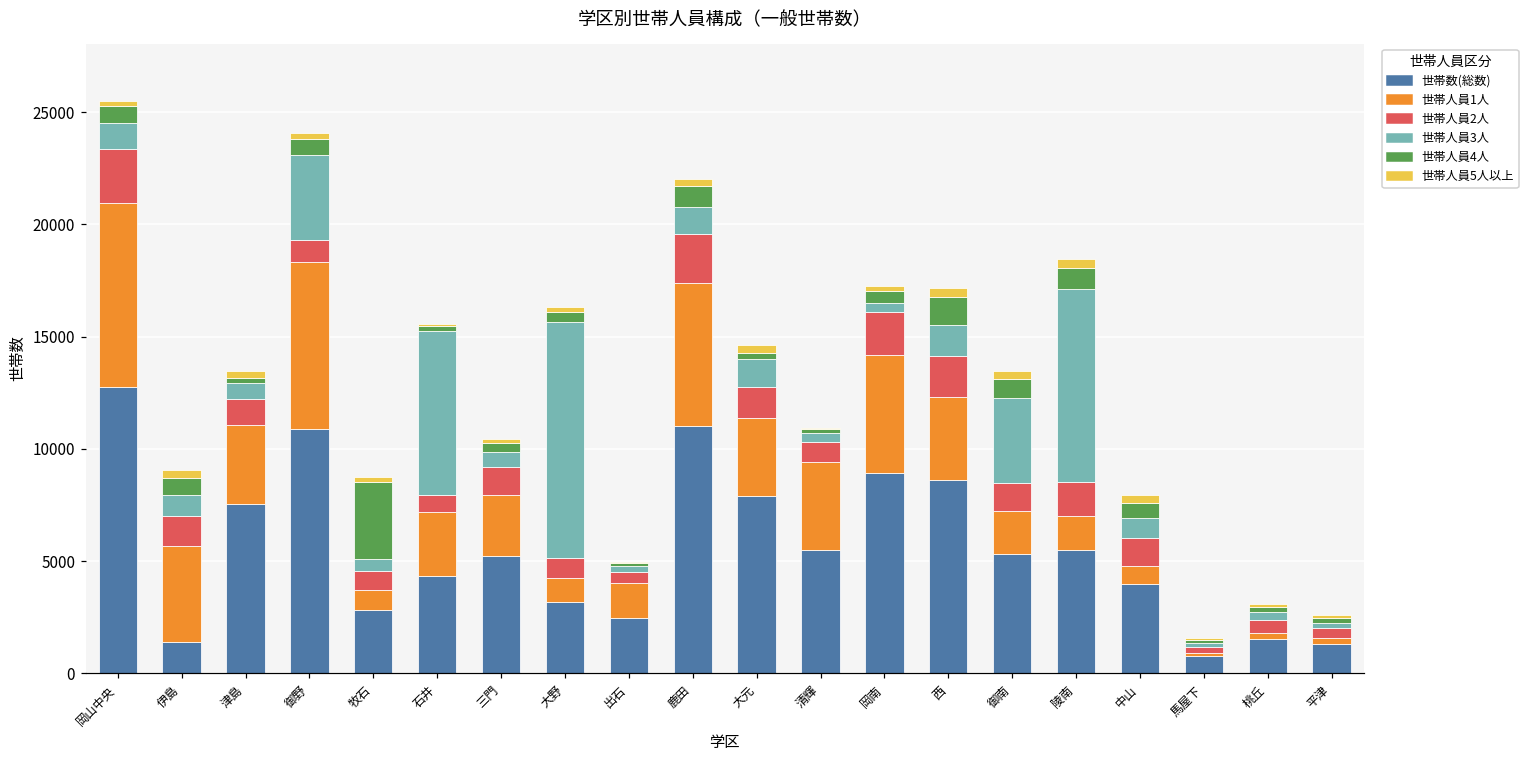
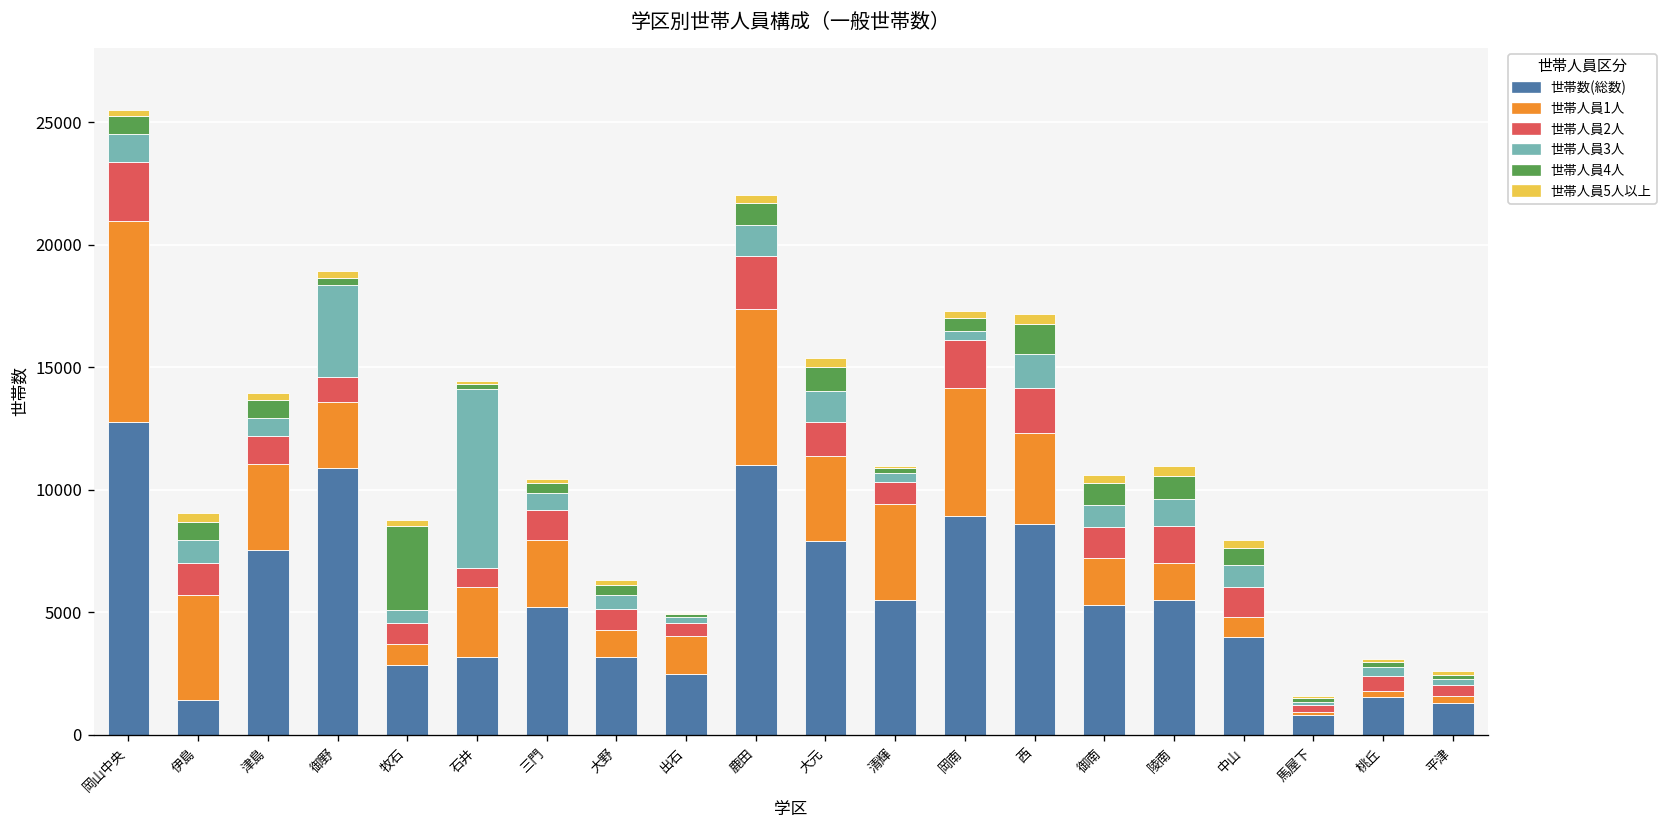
  {
    "世帯数(総数)": {
      "岡山中央": 12800,
      "伊島": 1400,
      "津島": 7600,
      "御野": 10900,
      "牧石": 2800,
-     "石井": 4300,
+     "石井": 3200,
      "三門": 5200,
      "大野": 3200,
      "出石": 2500,
      "鹿田": 11000,
      "大元": 7900,
      "清輝": 5500,
      "岡南": 8900,
      "西": 8600,
      "御南": 5300,
      "陵南": 5500,
      "中山": 4000,
      "馬屋下": 800,
      "桃丘": 1500,
      "平津": 1300
    },
    "世帯人員1人": {
      "岡山中央": 8200,
      "伊島": 4300,
      "津島": 3500,
-     "御野": 7400,
+     "御野": 2700,
      "牧石": 900,
      "石井": 2800,
      "三門": 2700,
      "大野": 1100,
      "出石": 1500,
      "鹿田": 6400,
      "大元": 3500,
      "清輝": 3900,
      "岡南": 5200,
      "西": 3700,
      "御南": 1900,
      "陵南": 1500,
      "中山": 800,
      "馬屋下": 100,
      "桃丘": 300,
      "平津": 300
    },
    "世帯人員2人": {
      "岡山中央": 2400,
      "伊島": 1300,
      "津島": 1100,
      "御野": 1000,
      "牧石": 800,
      "石井": 800,
      "三門": 1300,
      "大野": 900,
      "出石": 500,
      "鹿田": 2200,
      "大元": 1400,
      "清輝": 900,
      "岡南": 1900,
      "西": 1800,
      "御南": 1200,
      "陵南": 1500,
      "中山": 1300,
      "馬屋下": 300,
      "桃丘": 600,
      "平津": 400
    },
    "世帯人員3人": {
      "岡山中央": 1200,
      "伊島": 900,
      "津島": 700,
      "御野": 3800,
      "牧石": 500,
      "石井": 7300,
      "三門": 700,
-     "大野": 10500,
+     "大野": 600,
      "出石": 200,
      "鹿田": 1200,
      "大元": 1200,
      "清輝": 400,
      "岡南": 400,
      "西": 1400,
-     "御南": 3800,
-     "陵南": 8600,
+     "御南": 900,
+     "陵南": 1100,
      "中山": 900,
      "馬屋下": 200,
      "桃丘": 400,
      "平津": 200
    },
    "世帯人員4人": {
      "岡山中央": 700,
      "伊島": 800,
-     "津島": 200,
-     "御野": 700,
+     "津島": 700,
+     "御野": 300,
      "牧石": 3400,
      "石井": 200,
      "三門": 400,
      "大野": 400,
      "出石": 100,
      "鹿田": 900,
-     "大元": 300,
+     "大元": 1000,
      "清輝": 200,
      "岡南": 500,
      "西": 1200,
      "御南": 900,
      "陵南": 900,
      "中山": 700,
      "馬屋下": 100,
      "桃丘": 200,
      "平津": 200
    },
    "世帯人員5人以上": {
      "岡山中央": 200,
      "伊島": 400,
      "津島": 300,
      "御野": 300,
      "牧石": 200,
      "三門": 200,
      "大野": 200,
      "鹿田": 300,
      "大元": 300,
      "岡南": 200,
      "西": 400,
      "御南": 400,
      "陵南": 400,
      "中山": 300,
      "桃丘": 100,
      "平津": 200
    }
  }
